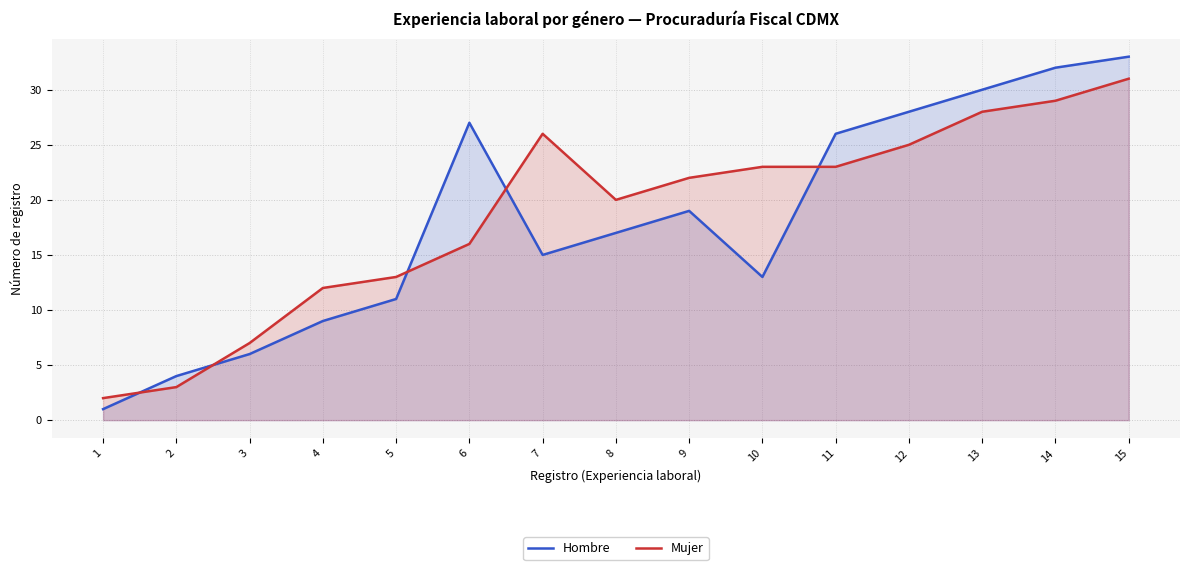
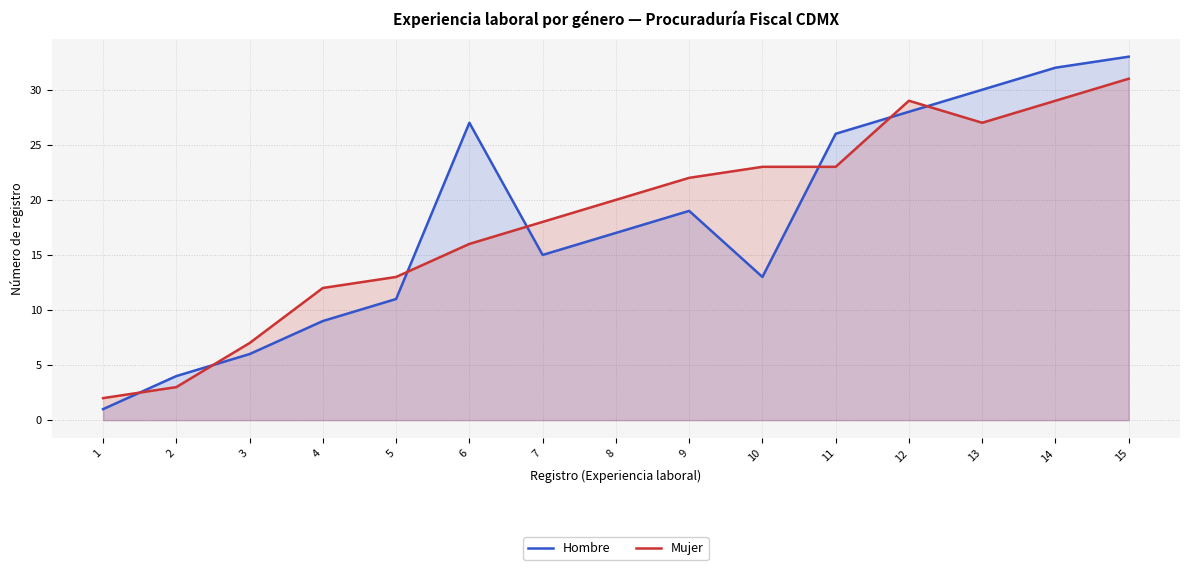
  {
    "Hombre": {
      "1": 1,
      "2": 4,
      "3": 6,
      "4": 9,
      "5": 11,
      "6": 27,
      "7": 15,
      "8": 17,
      "9": 19,
      "10": 13,
      "11": 26,
      "12": 28,
      "13": 30,
      "14": 32,
      "15": 33
    },
    "Mujer": {
      "1": 2,
      "2": 3,
      "3": 7,
      "4": 12,
      "5": 13,
      "6": 16,
-     "7": 26,
+     "7": 18,
      "8": 20,
      "9": 22,
      "10": 23,
      "11": 23,
-     "12": 25,
-     "13": 28,
+     "12": 29,
+     "13": 27,
      "14": 29,
      "15": 31
    }
  }
